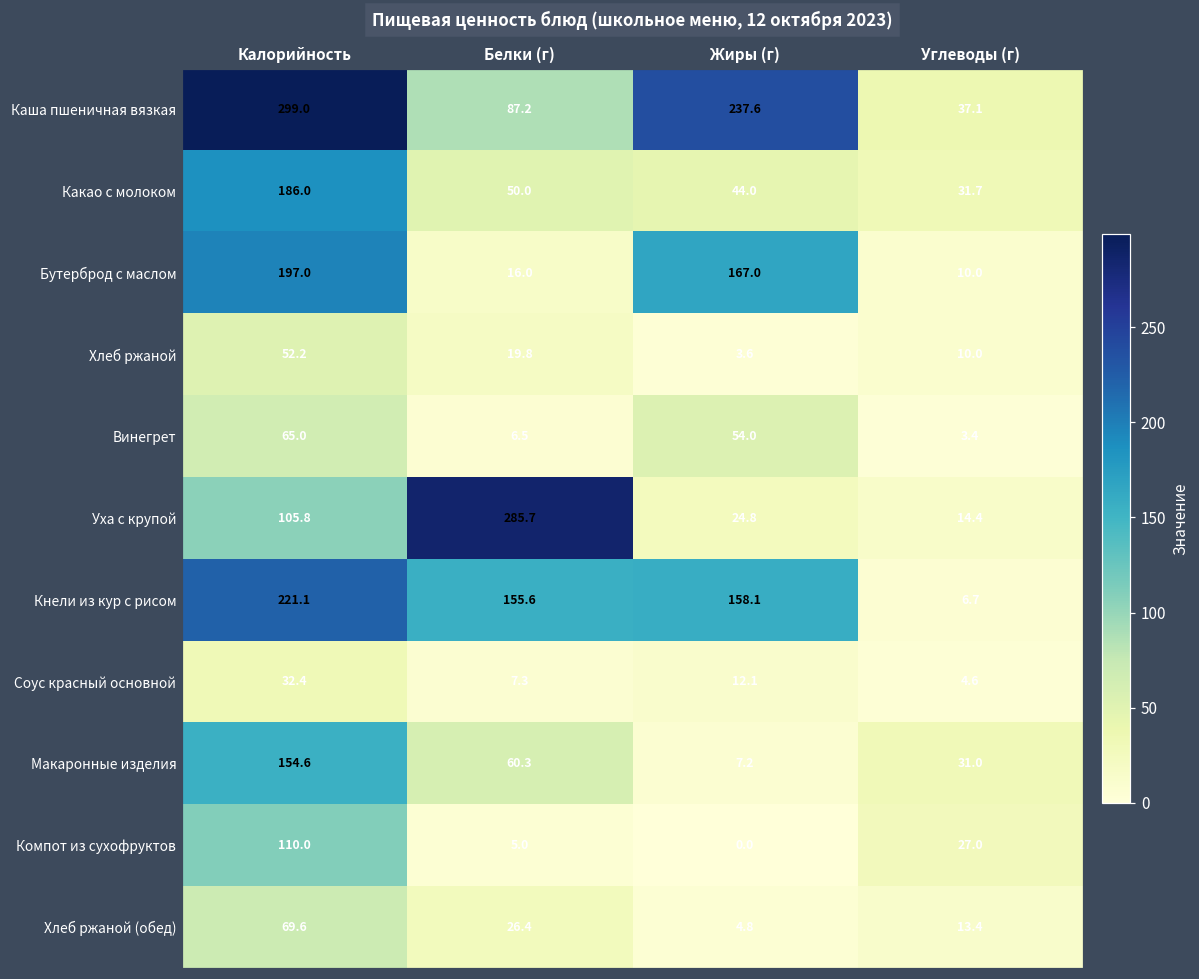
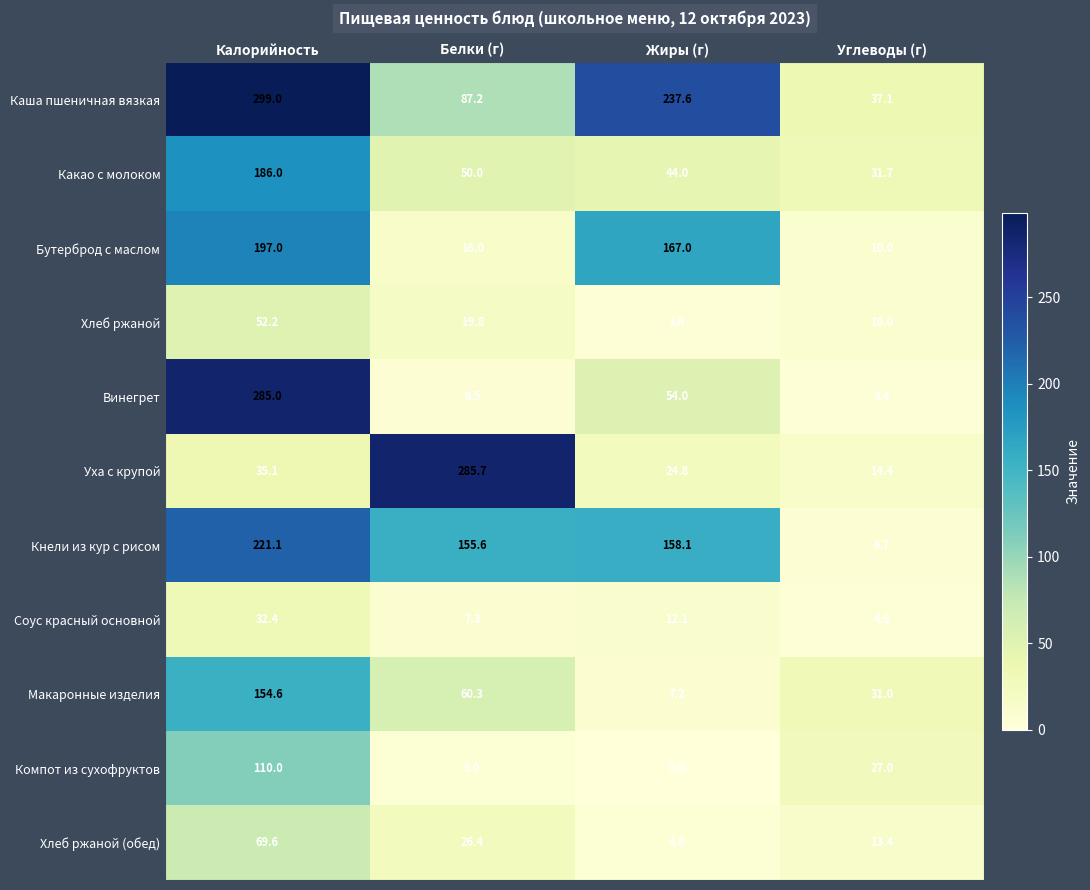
  {
    "Каша пшеничная вязкая": {
      "Калорийность": 299.0,
      "Белки (г)": 87.2,
      "Жиры (г)": 237.6,
      "Углеводы (г)": 37.1
    },
    "Какао с молоком": {
      "Калорийность": 186.0,
      "Белки (г)": 50.0,
      "Жиры (г)": 44.0,
      "Углеводы (г)": 31.7
    },
    "Бутерброд с маслом": {
      "Калорийность": 197.0,
      "Белки (г)": 16.0,
      "Жиры (г)": 167.0,
      "Углеводы (г)": 10.0
    },
    "Хлеб ржаной": {
      "Калорийность": 52.2,
      "Белки (г)": 19.8,
      "Углеводы (г)": 10.0
    },
    "Винегрет": {
-     "Калорийность": 65.0,
+     "Калорийность": 285.0,
      "Жиры (г)": 54.0
    },
    "Уха с крупой": {
-     "Калорийность": 105.8,
+     "Калорийность": 35.1,
      "Белки (г)": 285.7,
      "Жиры (г)": 24.8,
      "Углеводы (г)": 14.4
    },
    "Кнели из кур с рисом": {
      "Калорийность": 221.1,
      "Белки (г)": 155.6,
      "Жиры (г)": 158.1
    },
    "Соус красный основной": {
      "Калорийность": 32.4,
      "Жиры (г)": 12.1
    },
    "Макаронные изделия": {
      "Калорийность": 154.6,
      "Белки (г)": 60.3,
      "Углеводы (г)": 31.0
    },
    "Компот из сухофруктов": {
      "Калорийность": 110.0,
      "Углеводы (г)": 27.0
    },
    "Хлеб ржаной (обед)": {
      "Калорийность": 69.6,
      "Белки (г)": 26.4,
      "Углеводы (г)": 13.4
    }
  }
